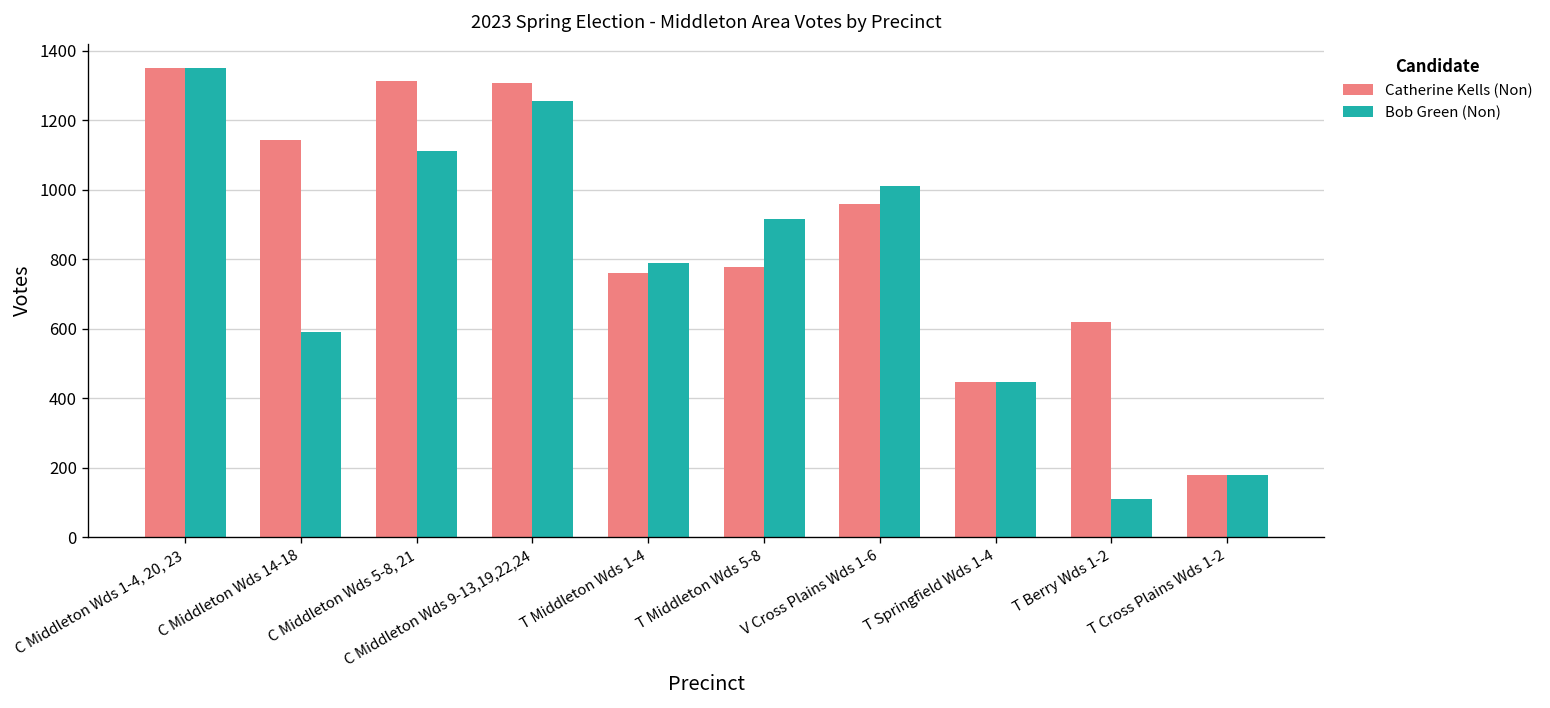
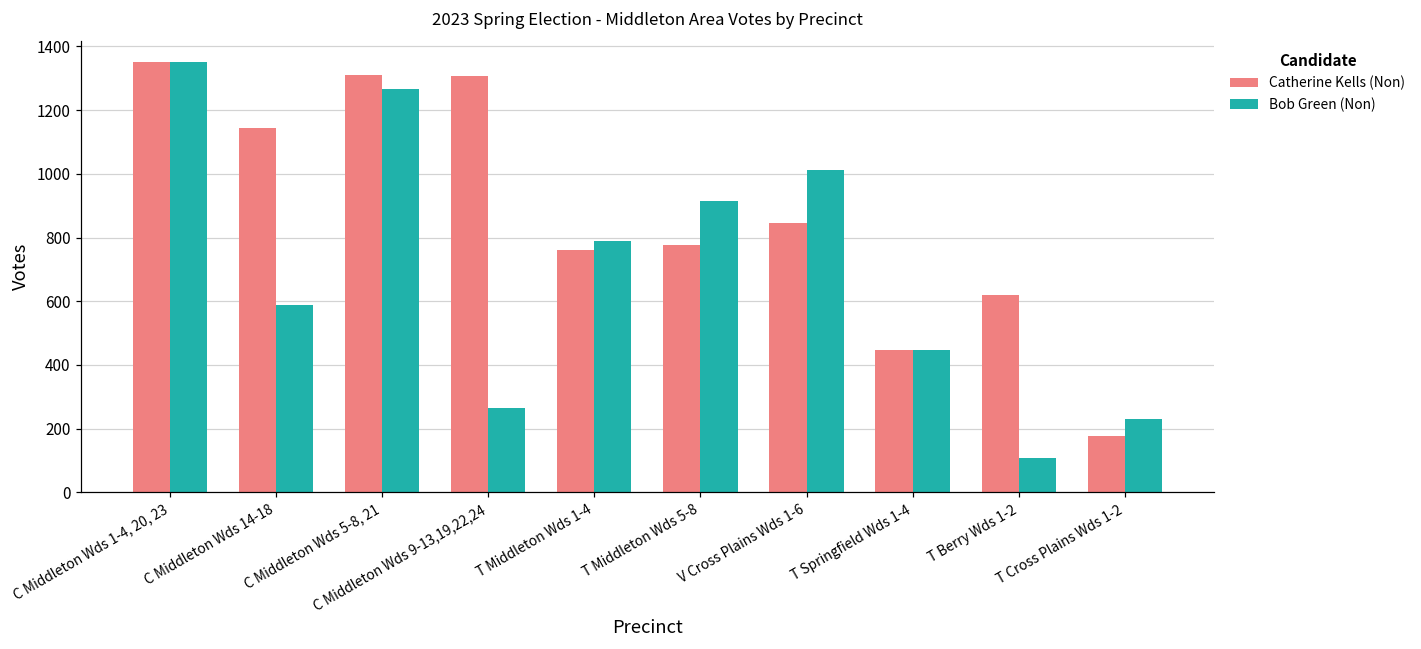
  {
    "Catherine Kells (Non)": {
      "C Middleton Wds 1-4, 20, 23": 1350,
      "C Middleton Wds 14-18": 1140,
      "C Middleton Wds 5-8, 21": 1310,
      "C Middleton Wds 9-13,19,22,24": 1310,
      "T Middleton Wds 1-4": 760,
      "T Middleton Wds 5-8": 780,
-     "V Cross Plains Wds 1-6": 960,
+     "V Cross Plains Wds 1-6": 850,
      "T Springfield Wds 1-4": 450,
      "T Berry Wds 1-2": 620,
      "T Cross Plains Wds 1-2": 180
    },
    "Bob Green (Non)": {
      "C Middleton Wds 1-4, 20, 23": 1350,
      "C Middleton Wds 14-18": 590,
-     "C Middleton Wds 5-8, 21": 1110,
-     "C Middleton Wds 9-13,19,22,24": 1260,
+     "C Middleton Wds 5-8, 21": 1270,
+     "C Middleton Wds 9-13,19,22,24": 260,
      "T Middleton Wds 1-4": 790,
      "T Middleton Wds 5-8": 920,
      "V Cross Plains Wds 1-6": 1010,
      "T Springfield Wds 1-4": 450,
      "T Berry Wds 1-2": 110,
-     "T Cross Plains Wds 1-2": 180
+     "T Cross Plains Wds 1-2": 230
    }
  }
